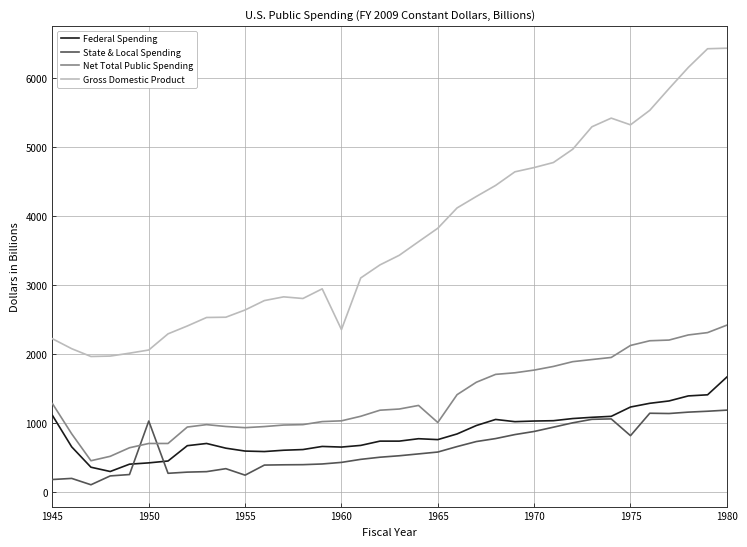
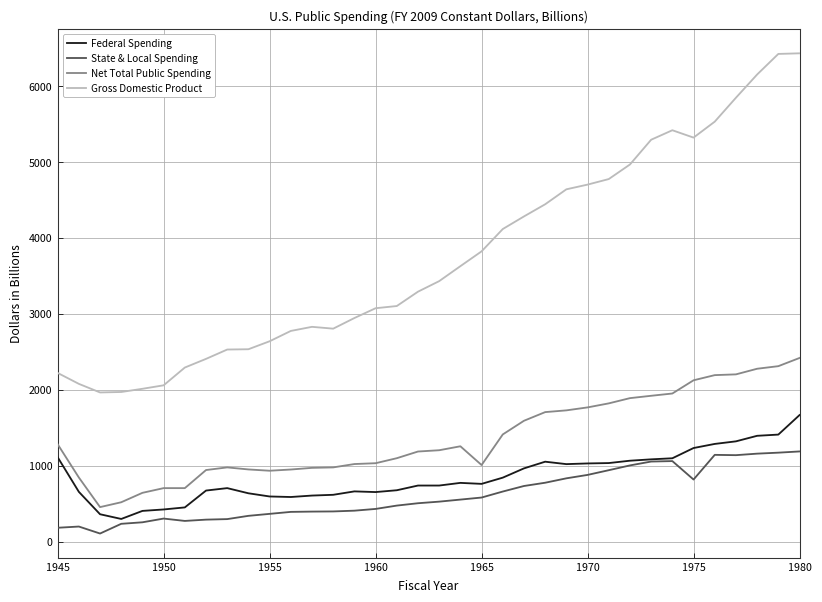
  {
    "Federal Spending": {
      "1945": 1100,
      "1950": 400,
      "1955": 600,
      "1960": 700,
      "1965": 800,
      "1970": 1000,
      "1975": 1200,
      "1980": 1700
    },
    "State & Local Spending": {
      "1945": 200,
-     "1950": 1000,
-     "1955": 200,
+     "1950": 300,
+     "1955": 400,
      "1960": 400,
      "1965": 600,
      "1970": 900,
      "1975": 800,
      "1980": 1200
    },
    "Net Total Public Spending": {
      "1945": 1300,
      "1950": 700,
      "1955": 900,
      "1960": 1000,
      "1965": 1000,
      "1970": 1800,
      "1975": 2100,
      "1980": 2400
    },
    "Gross Domestic Product": {
      "1945": 2200,
      "1950": 2100,
      "1955": 2600,
-     "1960": 2400,
+     "1960": 3100,
      "1965": 3800,
      "1970": 4700,
      "1975": 5300,
      "1980": 6400
    }
  }
